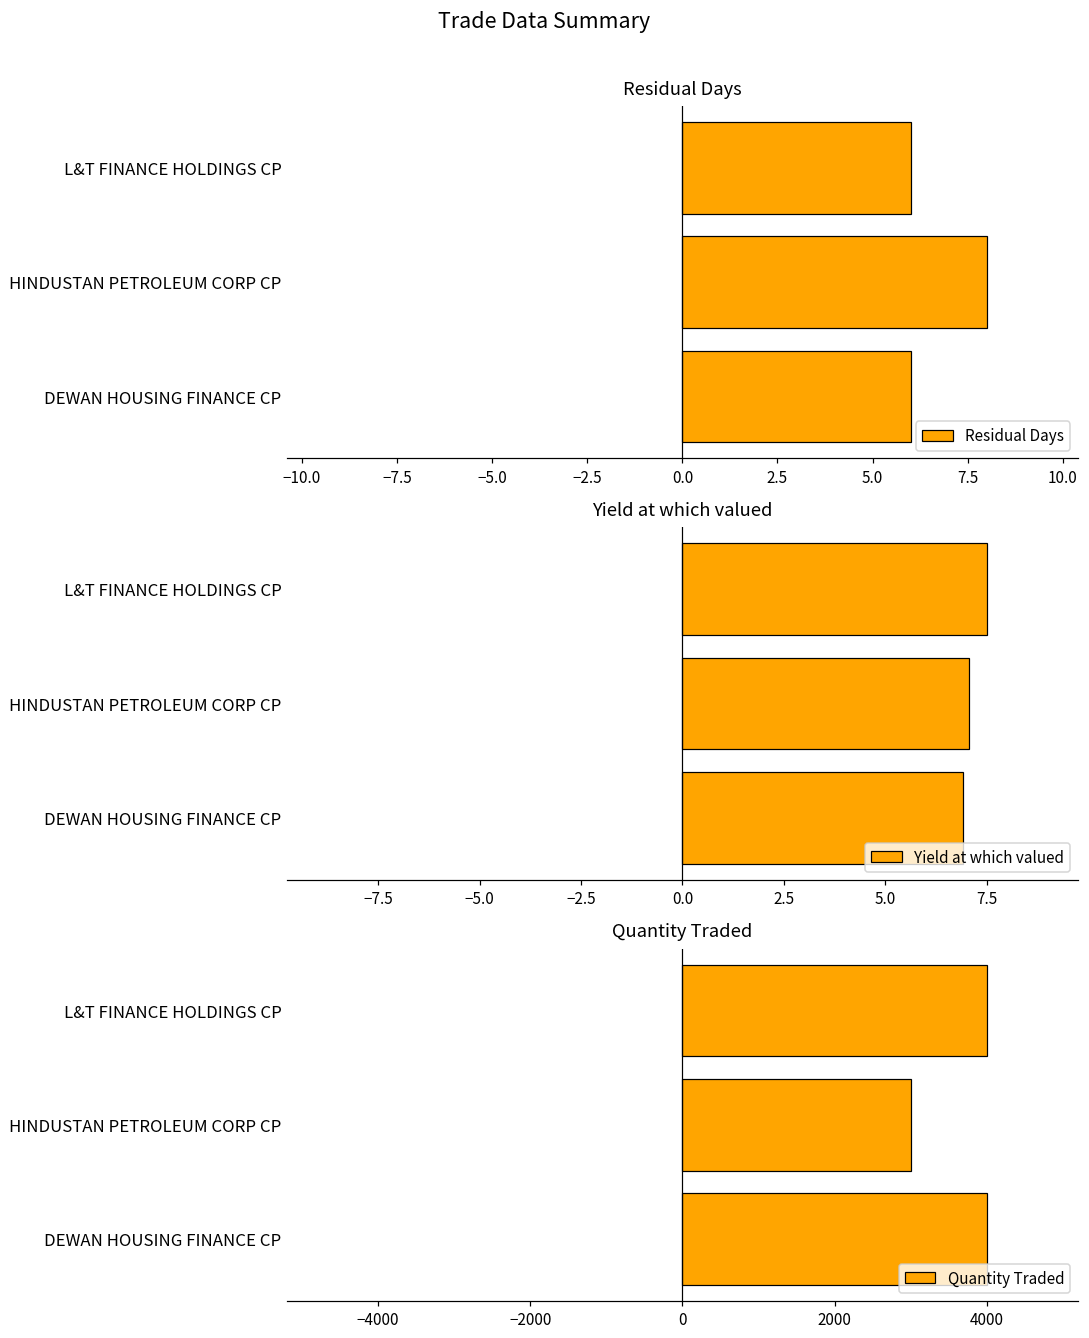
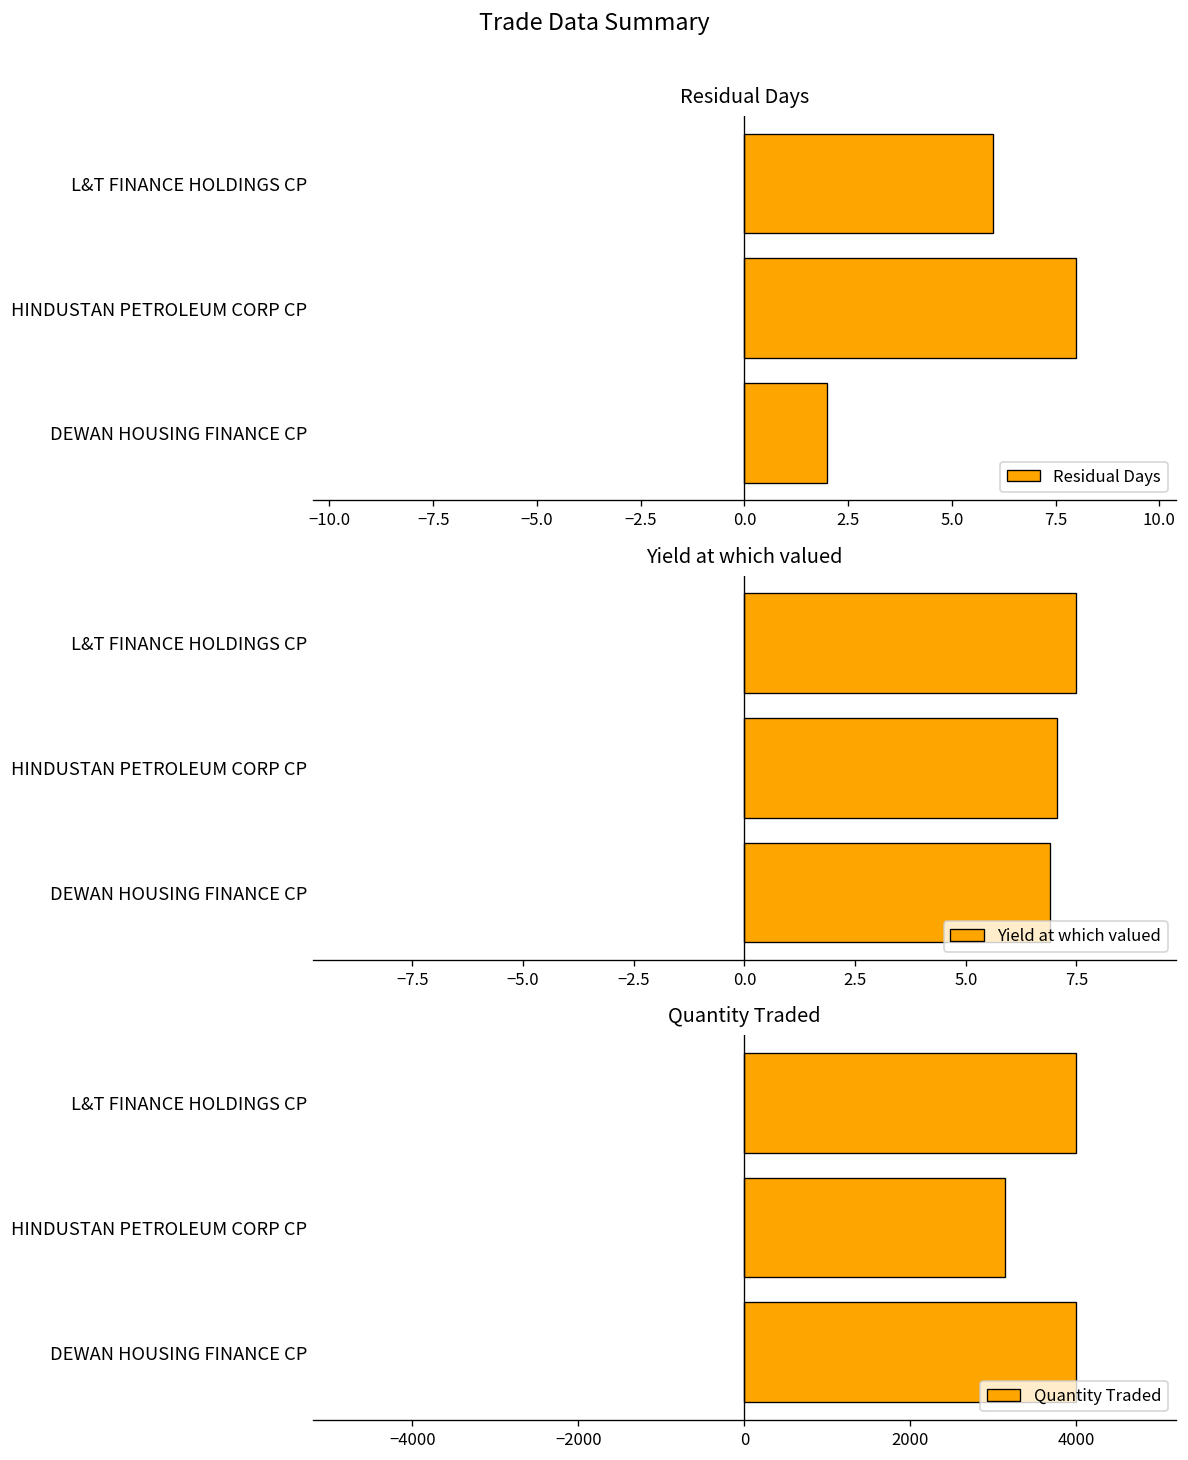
  {
    "Residual Days": {
      "L&T FINANCE HOLDINGS CP": 6,
      "HINDUSTAN PETROLEUM CORP CP": 8,
-     "DEWAN HOUSING FINANCE CP": 6
+     "DEWAN HOUSING FINANCE CP": 2
    },
    "Yield at which valued": {
      "L&T FINANCE HOLDINGS CP": 7.5,
      "HINDUSTAN PETROLEUM CORP CP": 7.1,
      "DEWAN HOUSING FINANCE CP": 6.9
    },
    "Quantity Traded": {
      "L&T FINANCE HOLDINGS CP": 4000,
-     "HINDUSTAN PETROLEUM CORP CP": 3000,
+     "HINDUSTAN PETROLEUM CORP CP": 3100,
      "DEWAN HOUSING FINANCE CP": 4000
    }
  }
